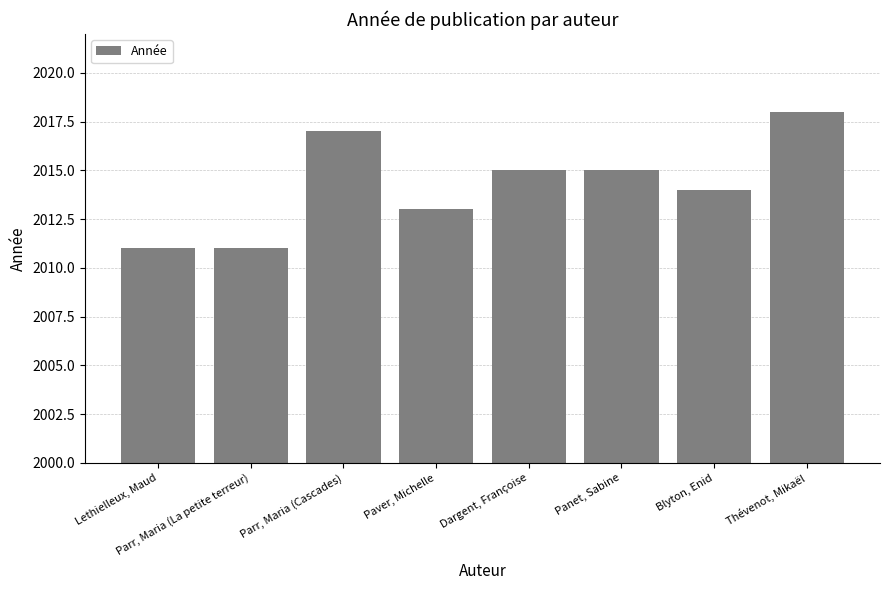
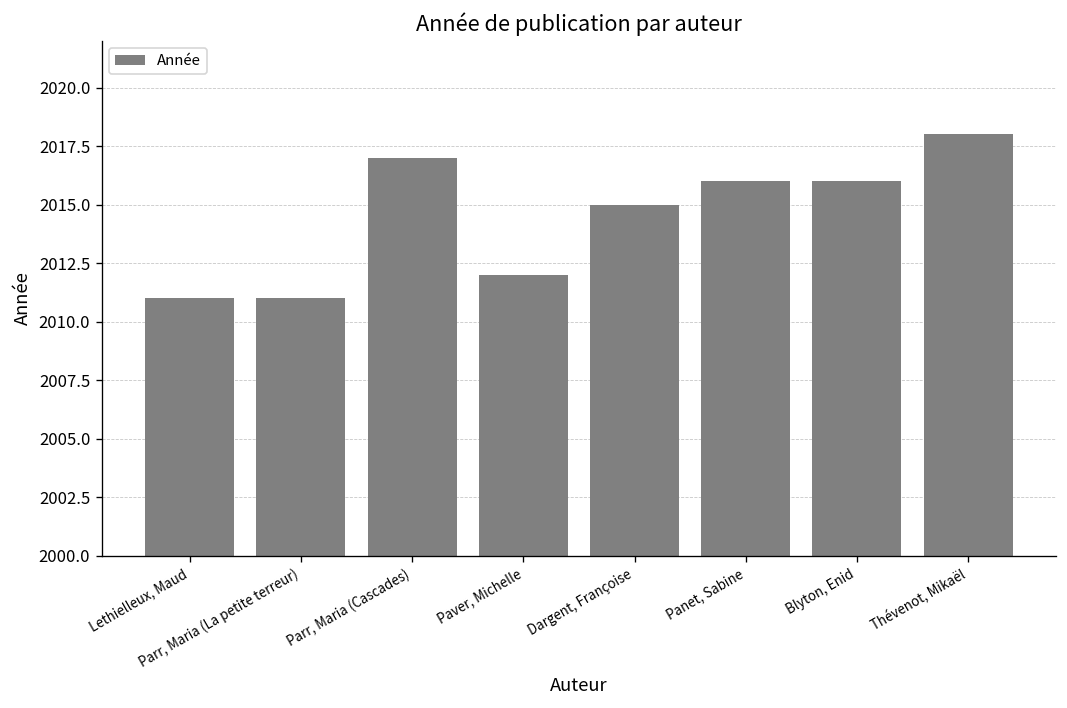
  {
    "Lethielleux, Maud": 2011,
    "Parr, Maria (La petite terreur)": 2011,
    "Parr, Maria (Cascades)": 2017,
-   "Paver, Michelle": 2013,
+   "Paver, Michelle": 2012,
    "Dargent, Françoise": 2015,
-   "Panet, Sabine": 2015,
-   "Blyton, Enid": 2014,
+   "Panet, Sabine": 2016,
+   "Blyton, Enid": 2016,
    "Thévenot, Mikaël": 2018
  }
